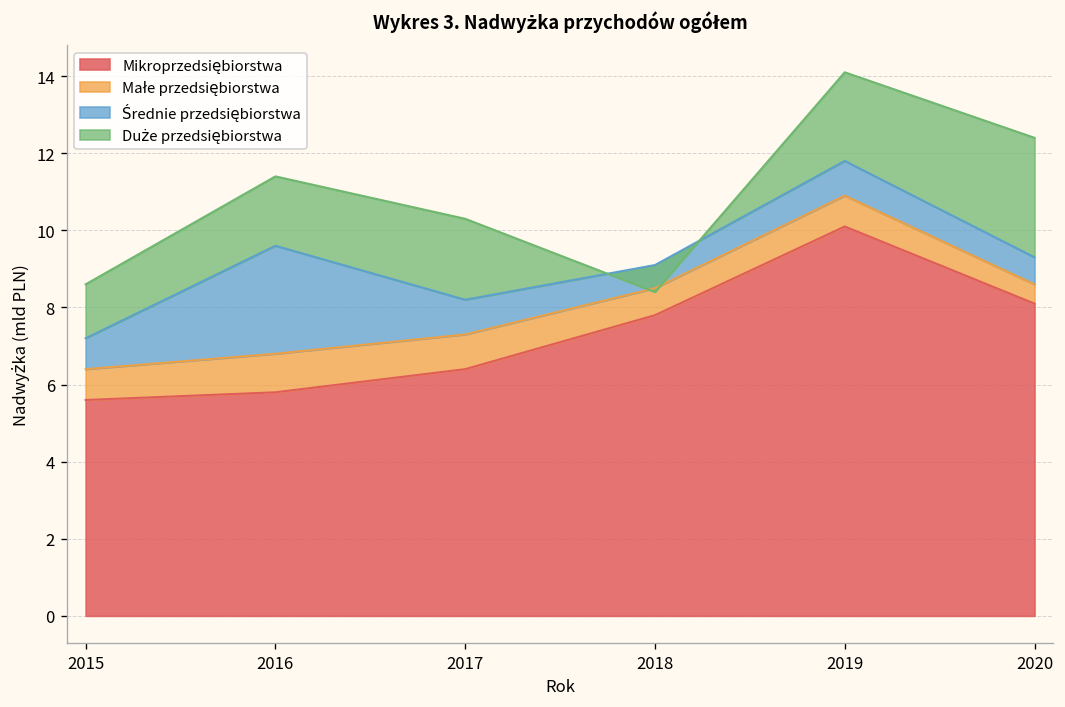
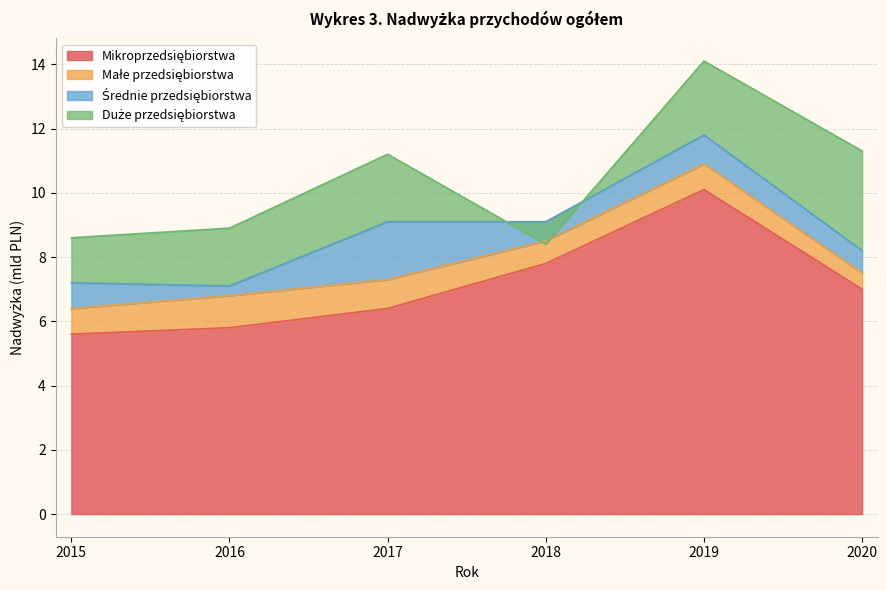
  {
    "Mikroprzedsiębiorstwa": {
      "2015": 5.6,
      "2016": 5.8,
      "2017": 6.4,
      "2018": 7.8,
      "2019": 10.1,
-     "2020": 8.1
+     "2020": 7.0
    },
    "Małe przedsiębiorstwa": {
      "2015": 0.8,
      "2016": 1.0,
      "2017": 0.9,
      "2018": 0.7,
      "2019": 0.8,
      "2020": 0.5
    },
    "Średnie przedsiębiorstwa": {
      "2015": 0.8,
-     "2016": 2.8,
-     "2017": 0.9,
+     "2016": 0.3,
+     "2017": 1.8,
      "2019": 0.9,
      "2020": 0.7
    }
  }
